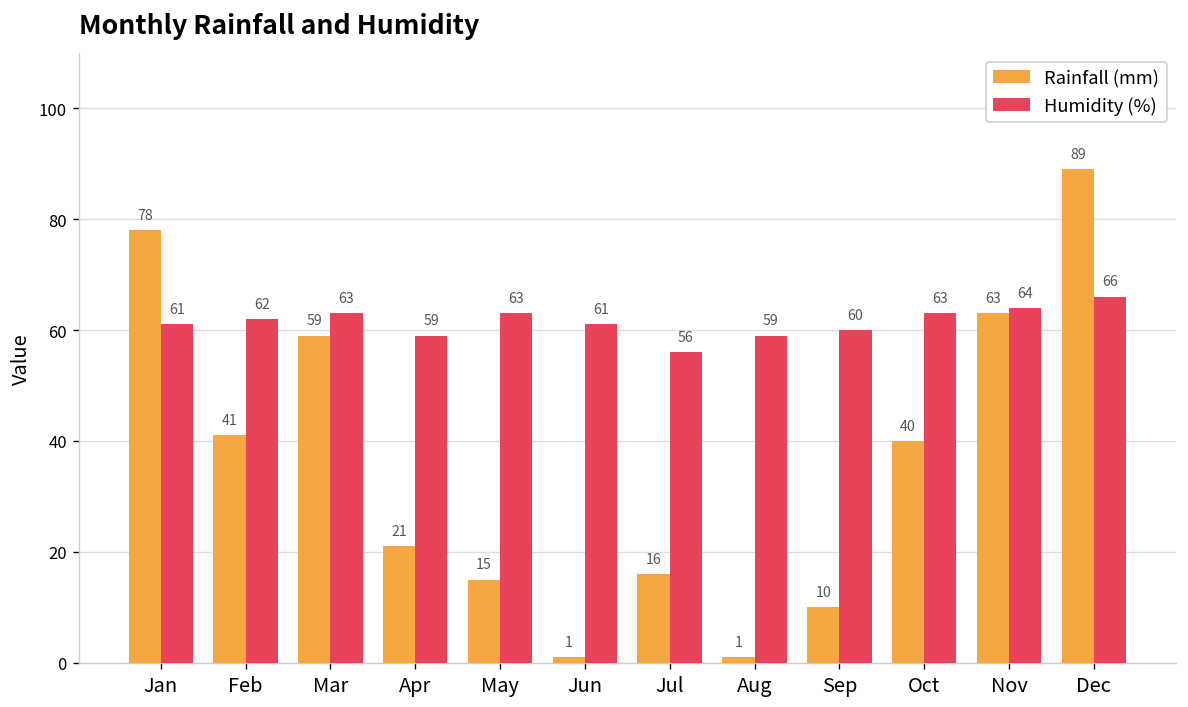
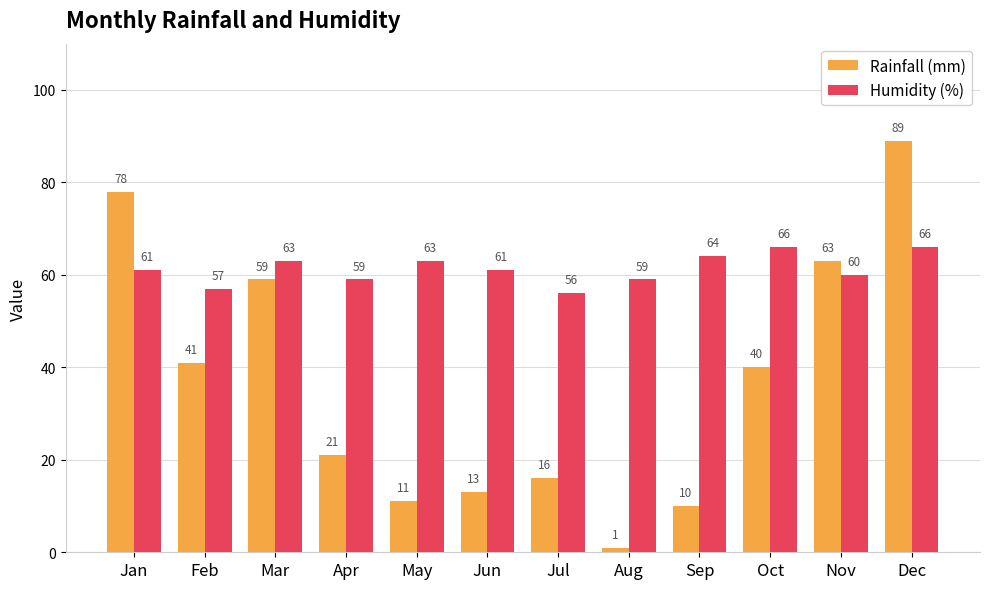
  {
    "Rainfall (mm)": {
      "Jan": 78,
      "Feb": 41,
      "Mar": 59,
      "Apr": 21,
-     "May": 15,
-     "Jun": 1,
+     "May": 11,
+     "Jun": 13,
      "Jul": 16,
      "Aug": 1,
      "Sep": 10,
      "Oct": 40,
      "Nov": 63,
      "Dec": 89
    },
    "Humidity (%)": {
      "Jan": 61,
-     "Feb": 62,
+     "Feb": 57,
      "Mar": 63,
      "Apr": 59,
      "May": 63,
      "Jun": 61,
      "Jul": 56,
      "Aug": 59,
-     "Sep": 60,
-     "Oct": 63,
-     "Nov": 64,
+     "Sep": 64,
+     "Oct": 66,
+     "Nov": 60,
      "Dec": 66
    }
  }
